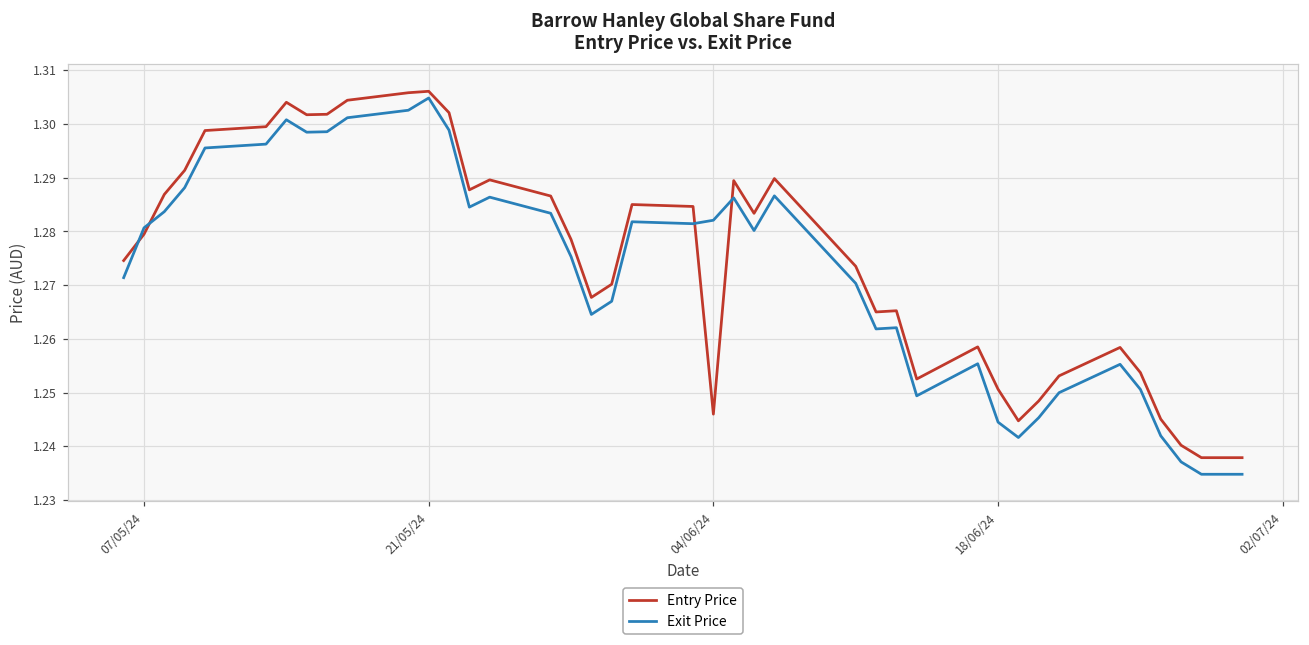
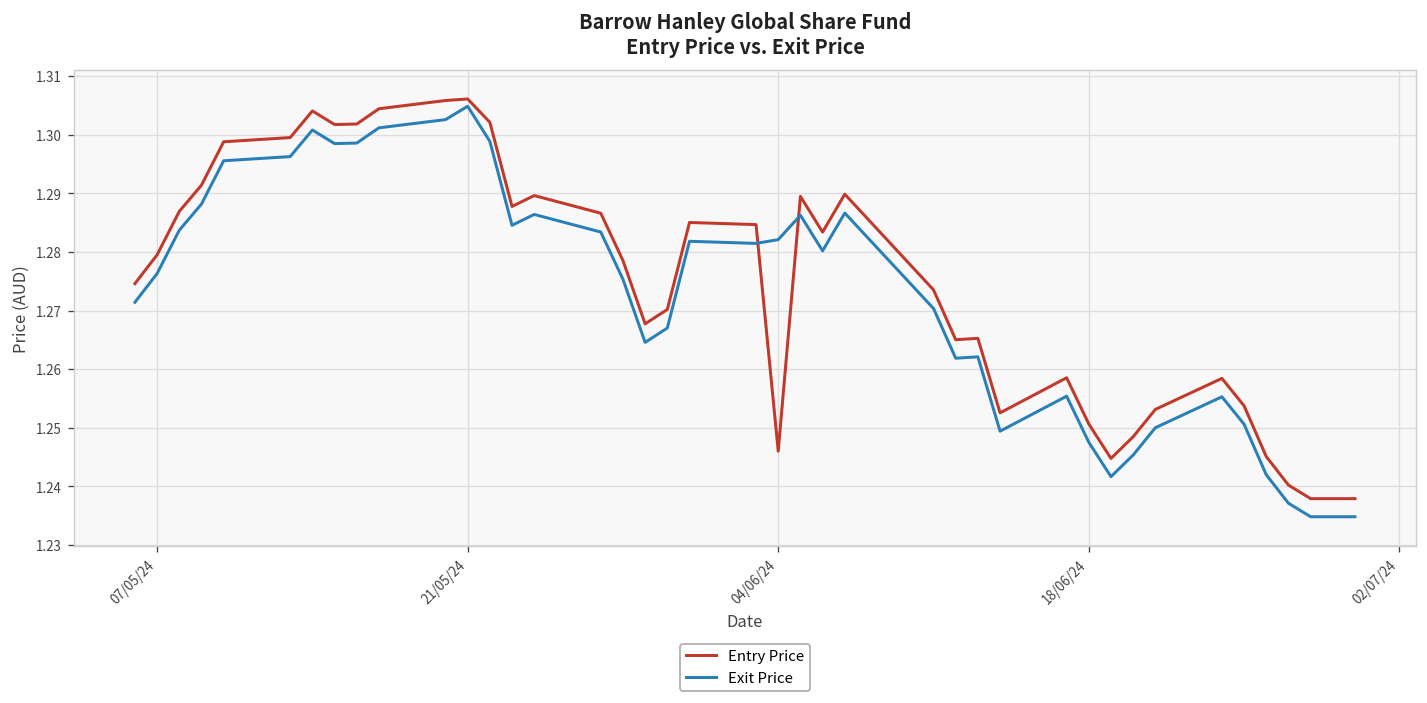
  {
    "Entry Price": {
      "07/05/24": 1.279,
      "21/05/24": 1.306,
      "04/06/24": 1.246,
      "18/06/24": 1.251
    },
    "Exit Price": {
-     "07/05/24": 1.281,
+     "07/05/24": 1.276,
      "21/05/24": 1.305,
      "04/06/24": 1.282,
-     "18/06/24": 1.245
+     "18/06/24": 1.248
    }
  }
